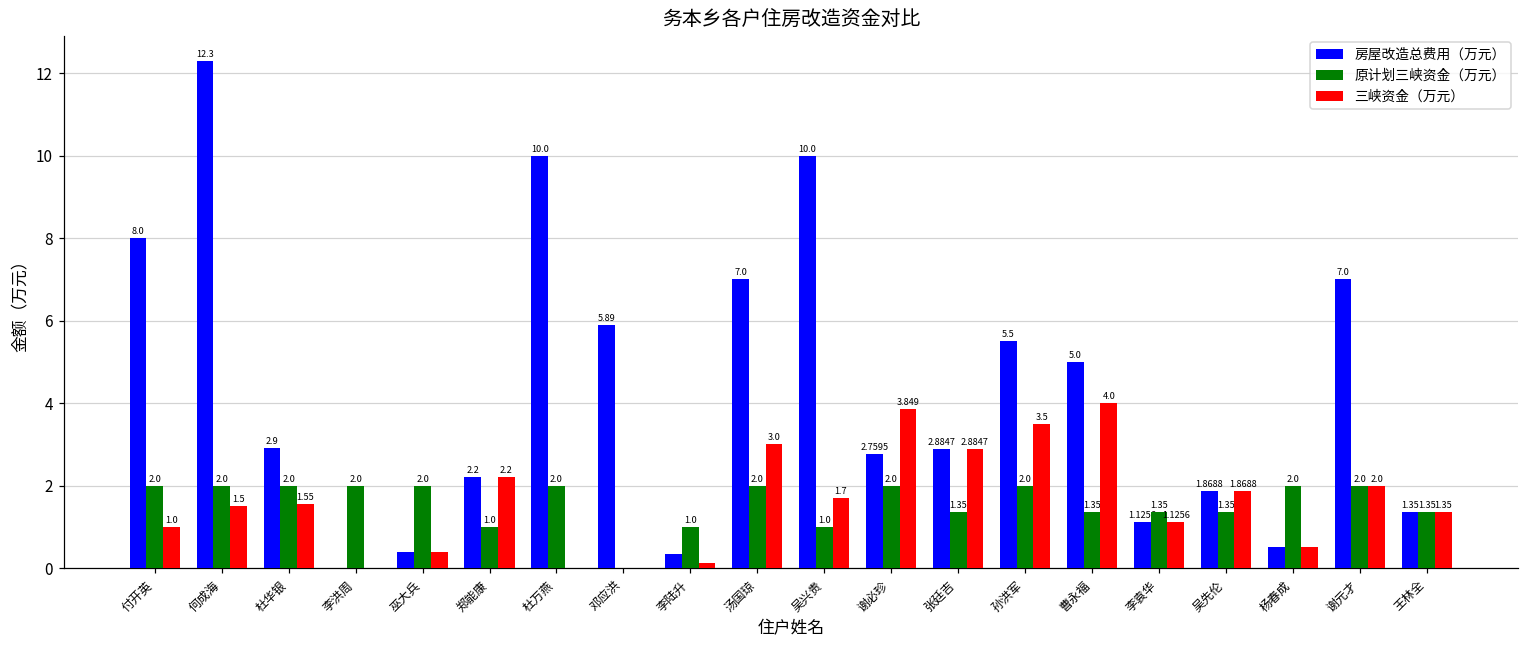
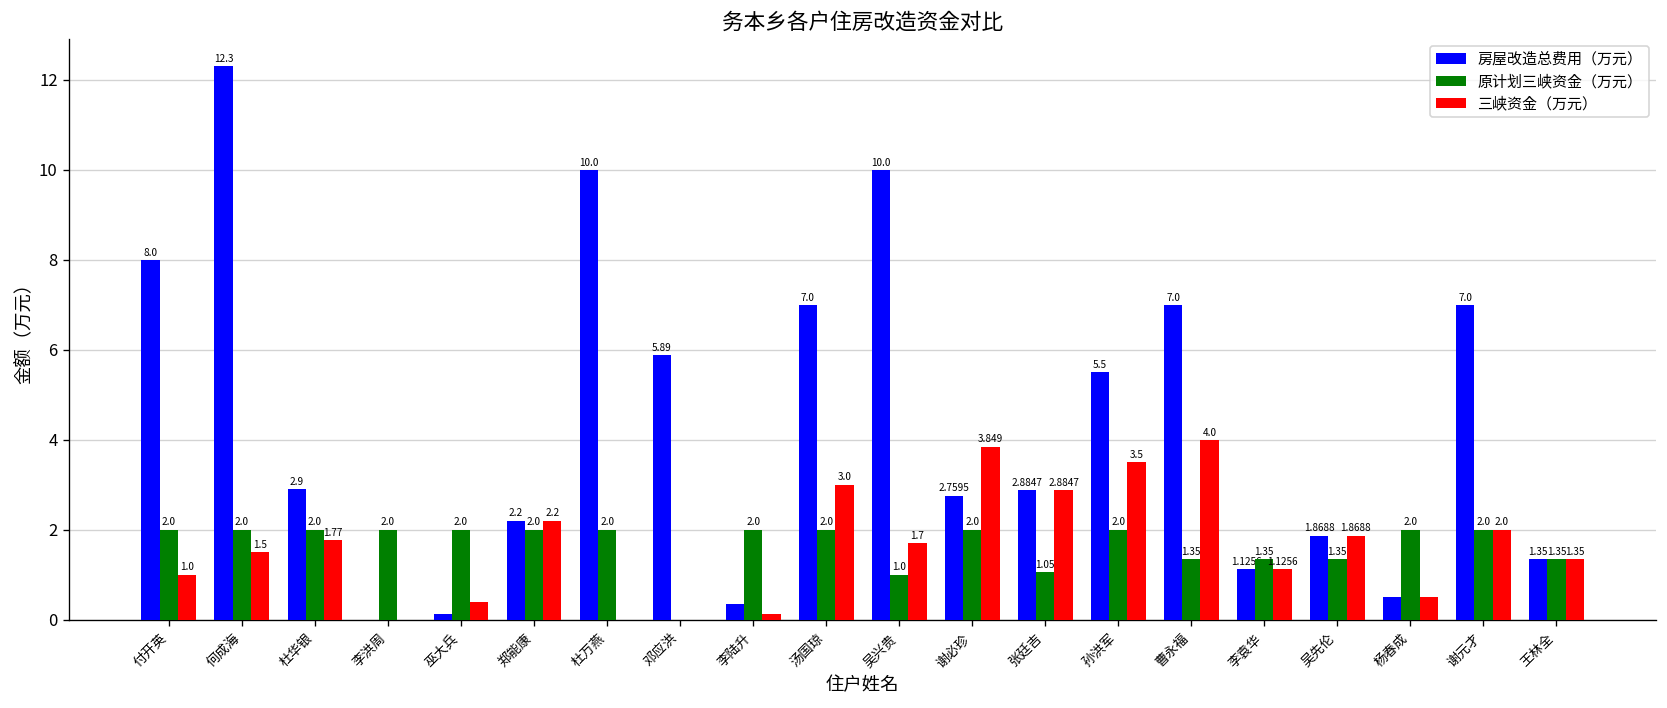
  {
    "房屋改造总费用（万元）": {
      "付开英": 8.0,
      "何成海": 12.3,
      "杜华银": 2.9,
-     "巫大兵": 0.4,
+     "巫大兵": 0.1,
      "郑能康": 2.2,
      "杜万燕": 10.0,
      "邓应洪": 5.89,
      "汤国琼": 7.0,
      "吴兴贵": 10.0,
      "谢必珍": 2.7595,
      "张廷吉": 2.8847,
      "孙洪军": 5.5,
-     "曹永福": 5.0,
+     "曹永福": 7.0,
      "李袁华": 1.1256,
      "吴先伦": 1.8688,
      "谢元才": 7.0,
      "王林全": 1.35
    },
    "原计划三峡资金（万元）": {
      "付开英": 2.0,
      "何成海": 2.0,
      "杜华银": 2.0,
      "李洪周": 2.0,
      "巫大兵": 2.0,
-     "郑能康": 1.0,
+     "郑能康": 2.0,
      "杜万燕": 2.0,
-     "李陆升": 1.0,
+     "李陆升": 2.0,
      "汤国琼": 2.0,
      "吴兴贵": 1.0,
      "谢必珍": 2.0,
-     "张廷吉": 1.35,
+     "张廷吉": 1.05,
      "孙洪军": 2.0,
      "曹永福": 1.35,
      "李袁华": 1.35,
      "吴先伦": 1.35,
      "杨春成": 2.0,
      "谢元才": 2.0,
      "王林全": 1.35
    },
    "三峡资金（万元）": {
      "付开英": 1.0,
      "何成海": 1.5,
-     "杜华银": 1.55,
+     "杜华银": 1.77,
      "郑能康": 2.2,
      "汤国琼": 3.0,
      "吴兴贵": 1.7,
      "谢必珍": 3.849,
      "张廷吉": 2.8847,
      "孙洪军": 3.5,
      "曹永福": 4.0,
      "李袁华": 1.1256,
      "吴先伦": 1.8688,
      "谢元才": 2.0,
      "王林全": 1.35
    }
  }
